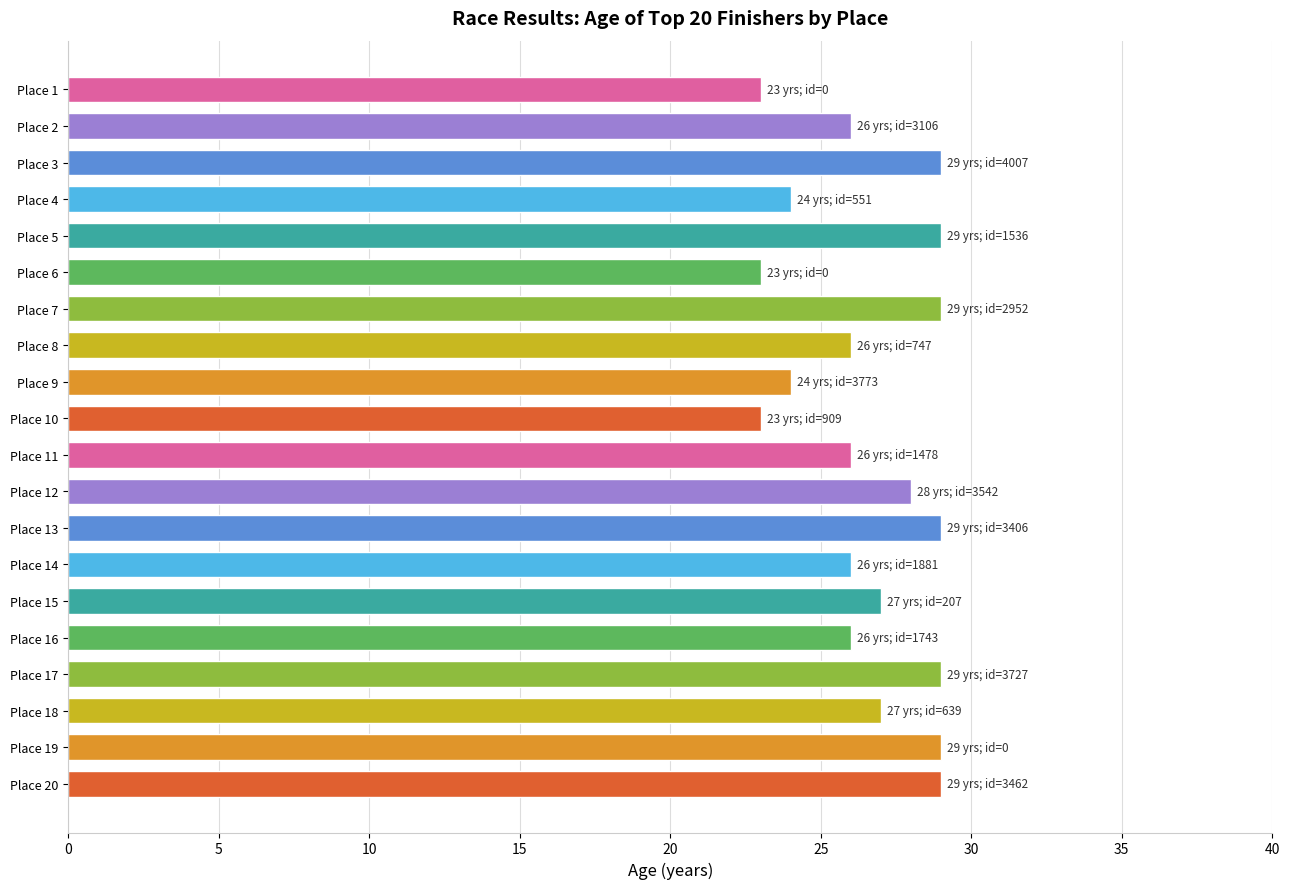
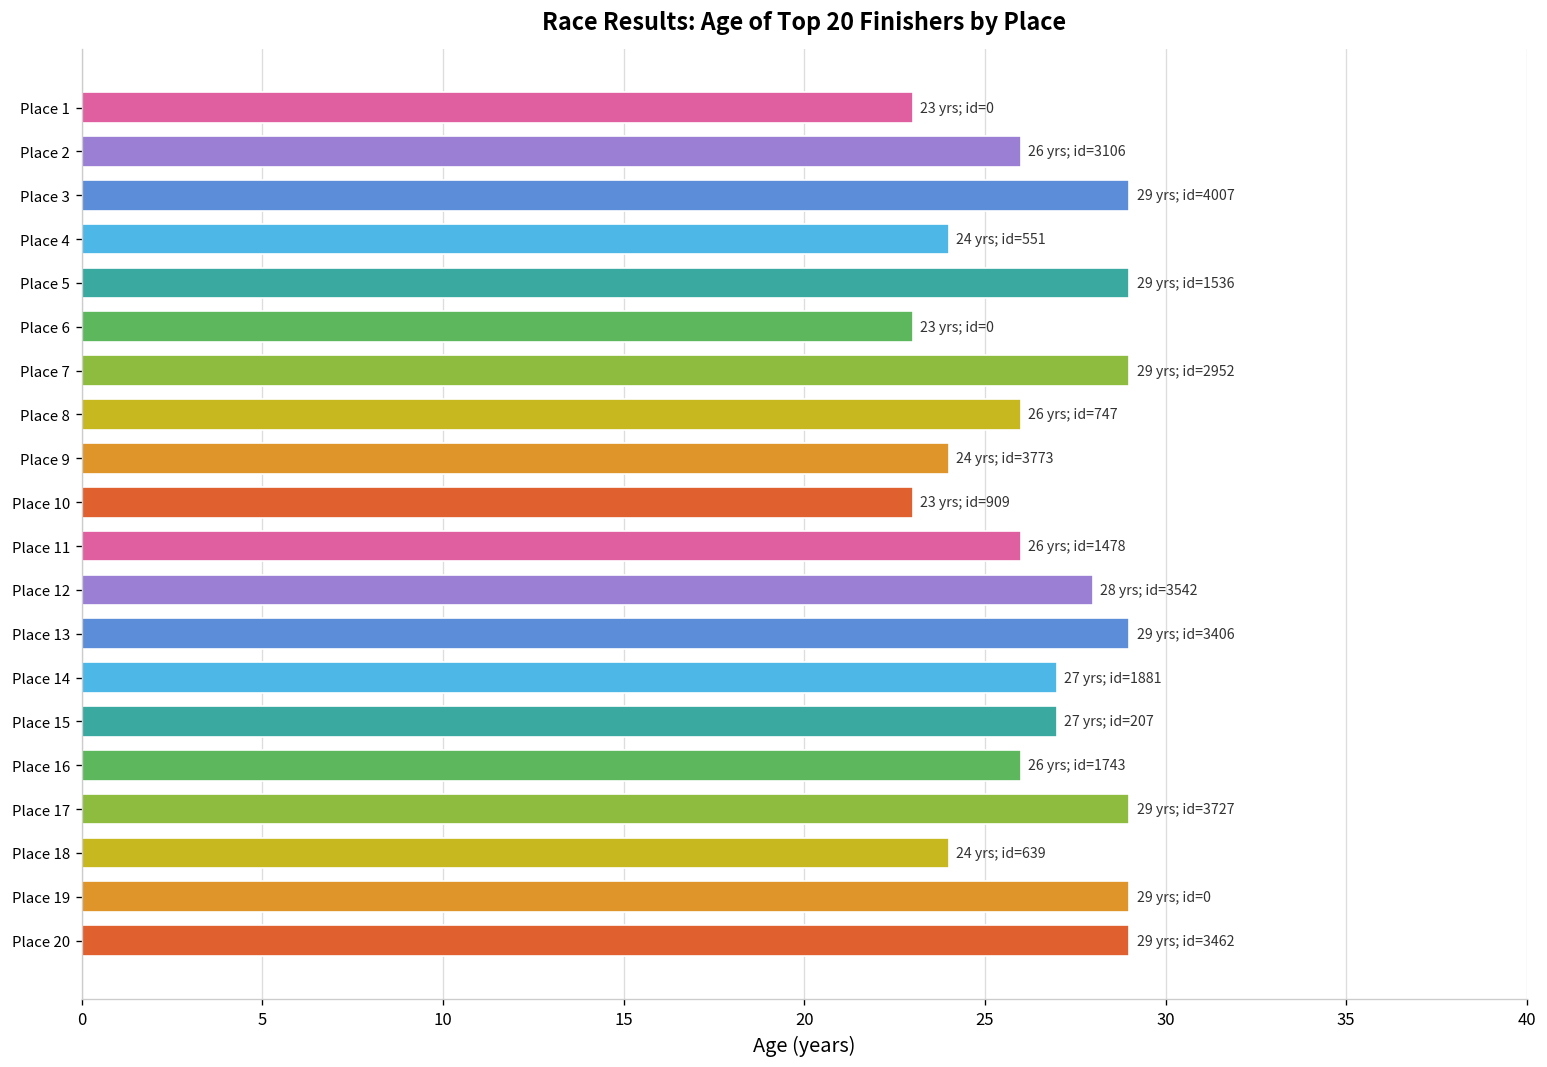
  {
    "Place 1": 23,
    "Place 2": 26,
    "Place 3": 29,
    "Place 4": 24,
    "Place 5": 29,
    "Place 6": 23,
    "Place 7": 29,
    "Place 8": 26,
    "Place 9": 24,
    "Place 10": 23,
    "Place 11": 26,
    "Place 12": 28,
    "Place 13": 29,
-   "Place 14": 26,
+   "Place 14": 27,
    "Place 15": 27,
    "Place 16": 26,
    "Place 17": 29,
-   "Place 18": 27,
+   "Place 18": 24,
    "Place 19": 29,
    "Place 20": 29
  }
